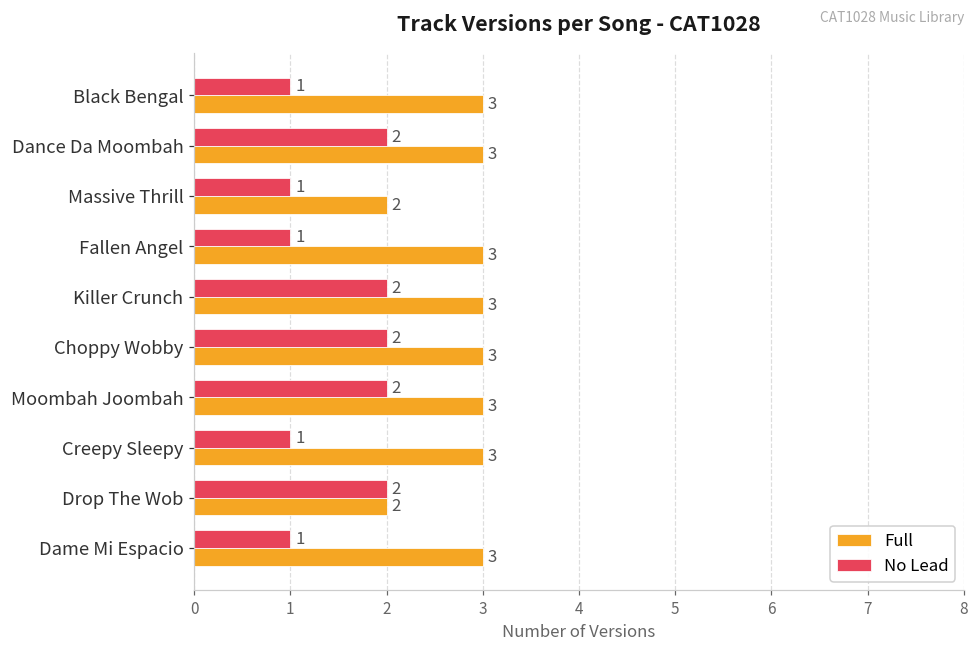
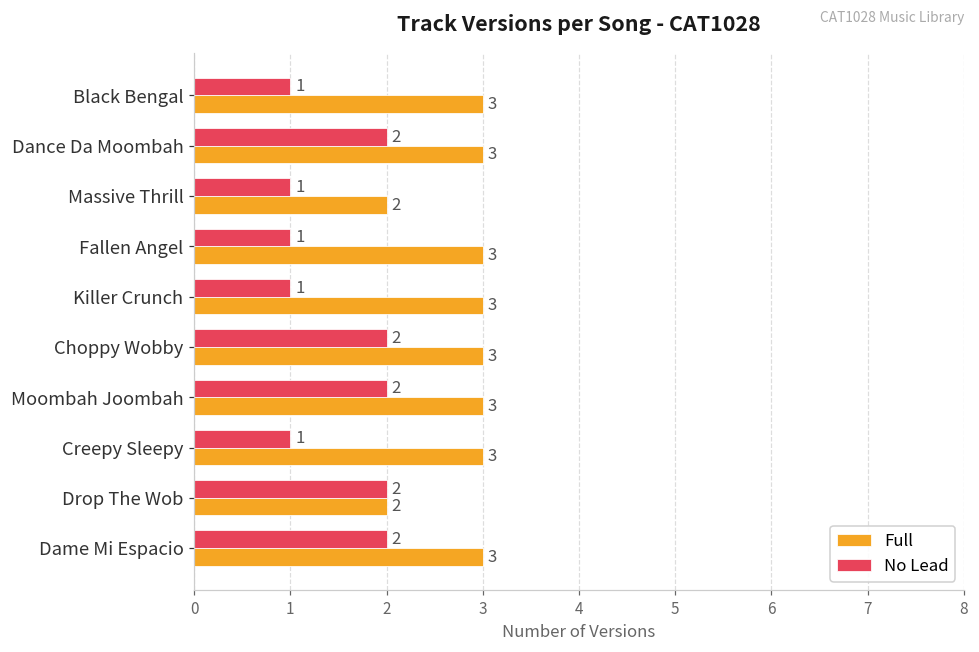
  {
    "Full": {
      "Black Bengal": 3,
      "Dance Da Moombah": 3,
      "Massive Thrill": 2,
      "Fallen Angel": 3,
      "Killer Crunch": 3,
      "Choppy Wobby": 3,
      "Moombah Joombah": 3,
      "Creepy Sleepy": 3,
      "Drop The Wob": 2,
      "Dame Mi Espacio": 3
    },
    "No Lead": {
      "Black Bengal": 1,
      "Dance Da Moombah": 2,
      "Massive Thrill": 1,
      "Fallen Angel": 1,
-     "Killer Crunch": 2,
+     "Killer Crunch": 1,
      "Choppy Wobby": 2,
      "Moombah Joombah": 2,
      "Creepy Sleepy": 1,
      "Drop The Wob": 2,
-     "Dame Mi Espacio": 1
+     "Dame Mi Espacio": 2
    }
  }
